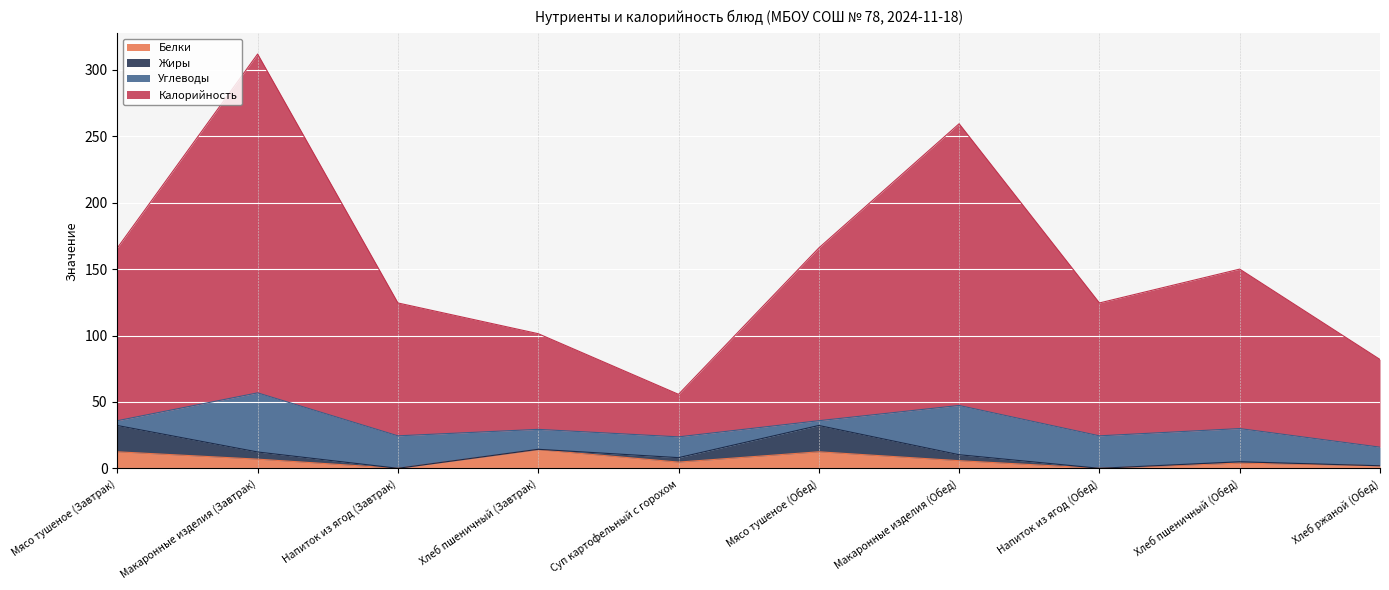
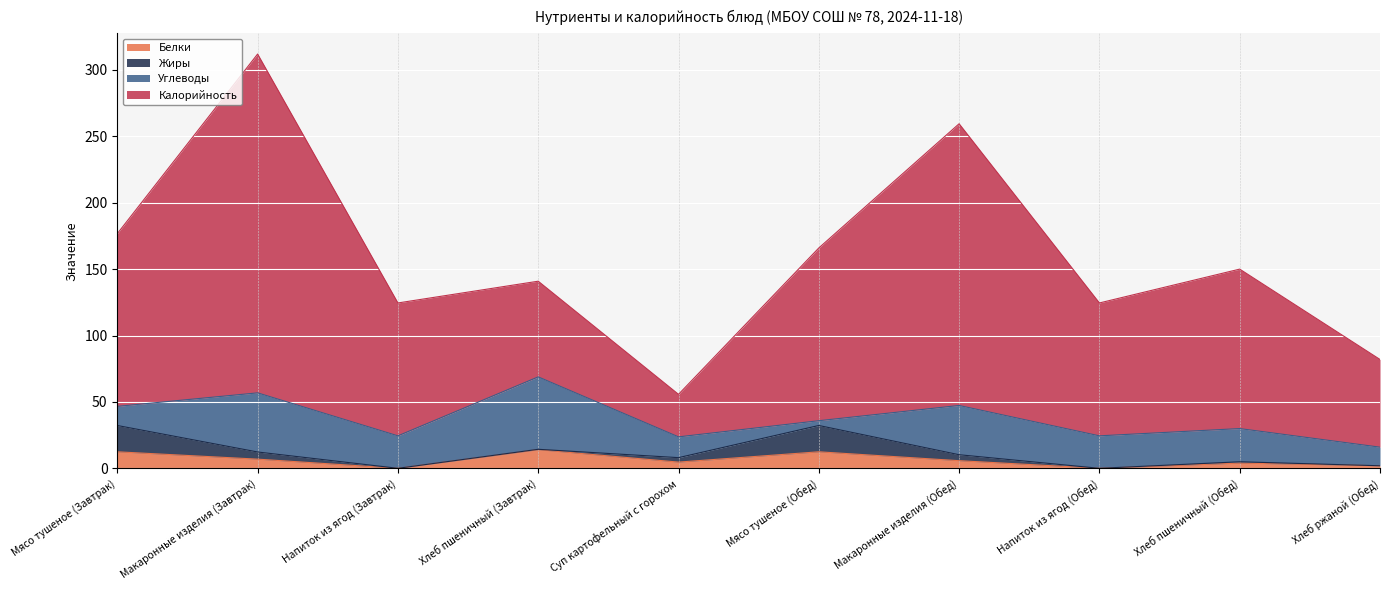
  {
    "Белки": {
      "Мясо тушеное (Завтрак)": 13,
      "Макаронные изделия (Завтрак)": 7,
      "Суп картофельный с горохом": 5,
      "Мясо тушеное (Обед)": 13,
      "Макаронные изделия (Обед)": 6
    },
    "Жиры": {
      "Мясо тушеное (Завтрак)": 20,
      "Макаронные изделия (Завтрак)": 5,
      "Суп картофельный с горохом": 3,
      "Мясо тушеное (Обед)": 20,
      "Макаронные изделия (Обед)": 4
    },
    "Углеводы": {
-     "Мясо тушеное (Завтрак)": 4,
+     "Мясо тушеное (Завтрак)": 14,
      "Макаронные изделия (Завтрак)": 45,
      "Напиток из ягод (Завтрак)": 24,
-     "Хлеб пшеничный (Завтрак)": 15,
+     "Хлеб пшеничный (Завтрак)": 55,
      "Суп картофельный с горохом": 16,
      "Мясо тушеное (Обед)": 4,
      "Макаронные изделия (Обед)": 37,
      "Напиток из ягод (Обед)": 24,
      "Хлеб пшеничный (Обед)": 25,
      "Хлеб ржаной (Обед)": 14
    },
    "Калорийность": {
      "Мясо тушеное (Завтрак)": 130,
      "Макаронные изделия (Завтрак)": 255,
      "Напиток из ягод (Завтрак)": 100,
      "Хлеб пшеничный (Завтрак)": 72,
      "Суп картофельный с горохом": 32,
      "Мясо тушеное (Обед)": 130,
      "Макаронные изделия (Обед)": 212,
      "Напиток из ягод (Обед)": 100,
      "Хлеб пшеничный (Обед)": 120,
      "Хлеб ржаной (Обед)": 66
    }
  }
